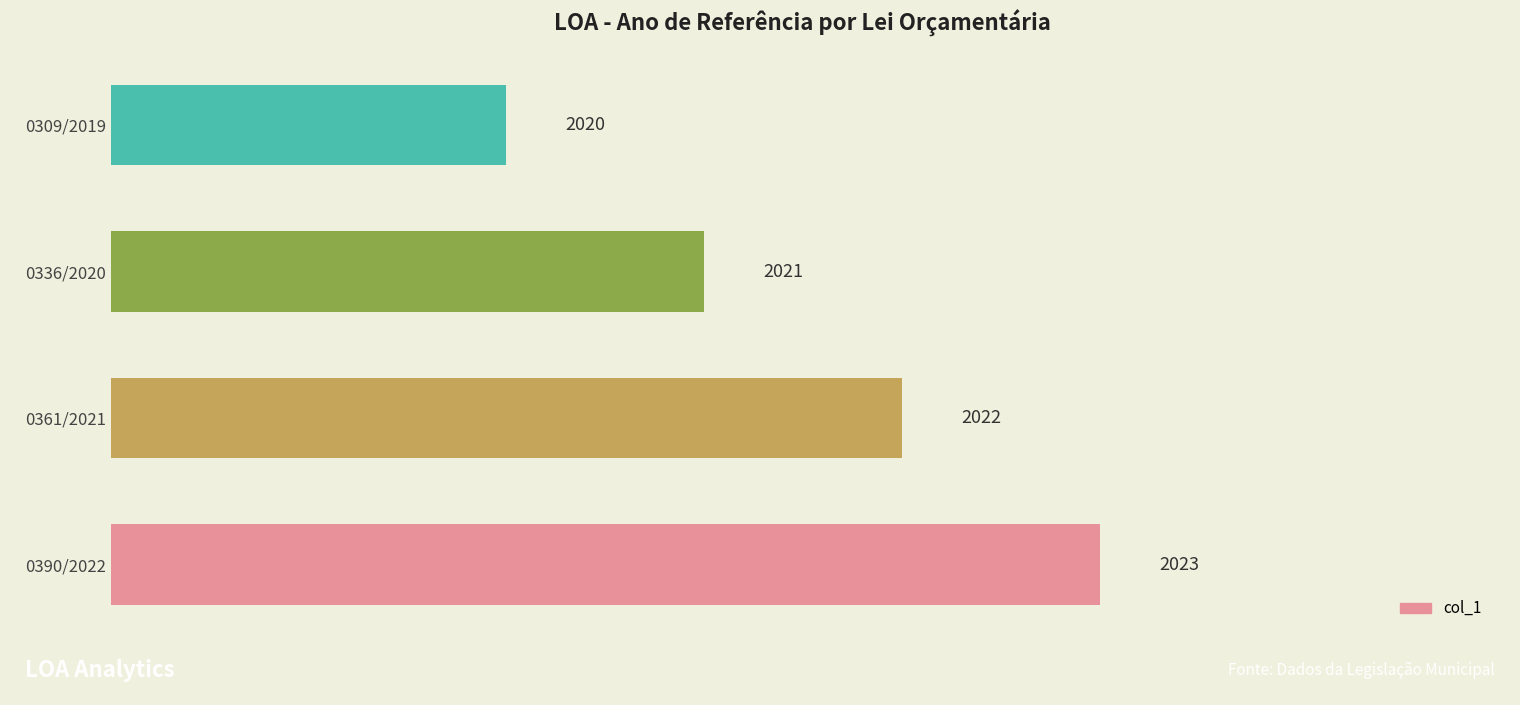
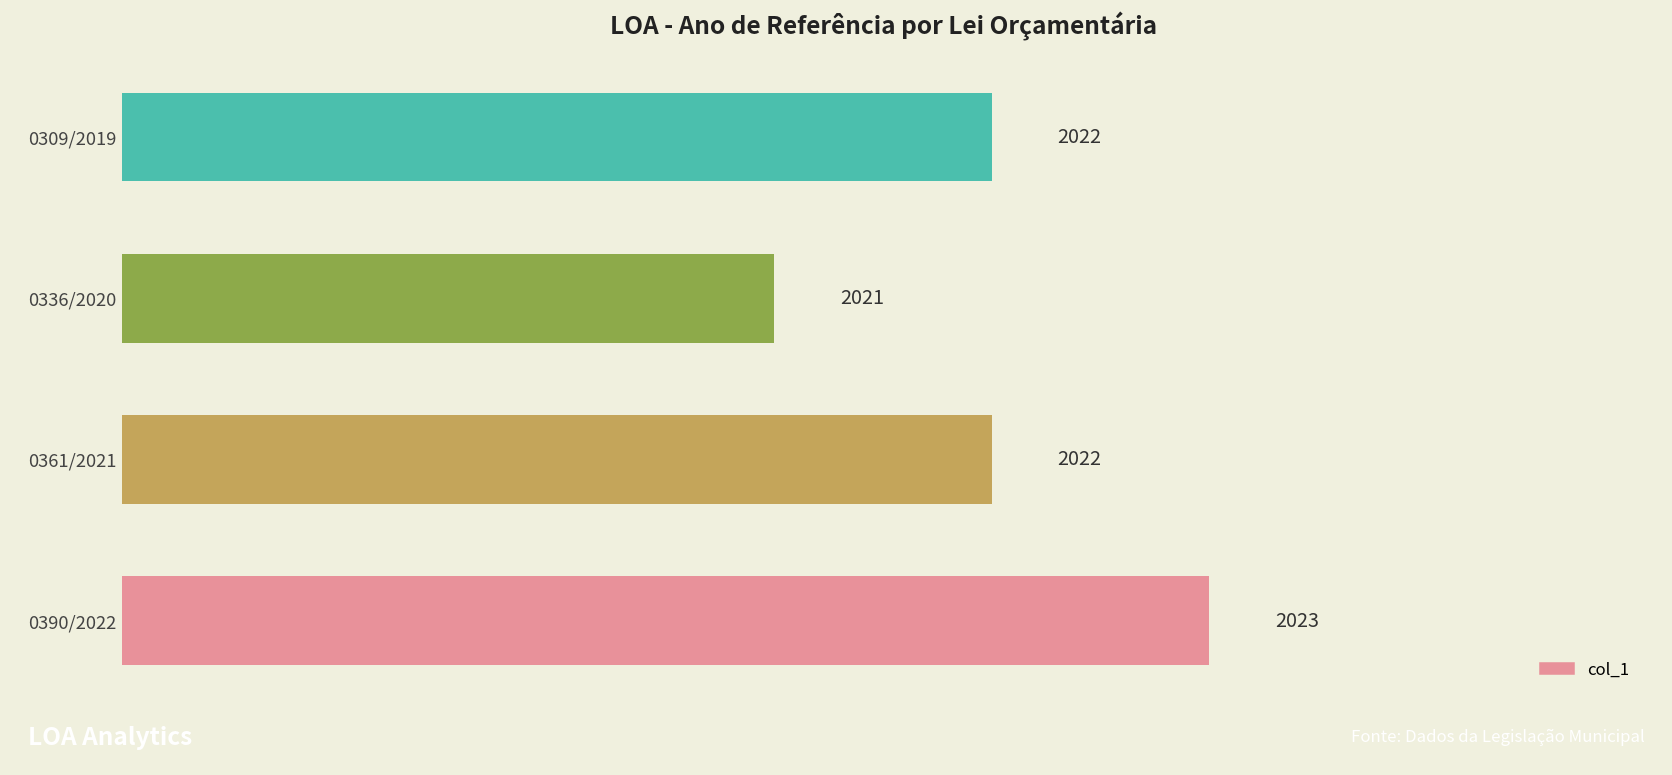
  {
-   "0309/2019": 2020
+   "0309/2019": 2022
  }
